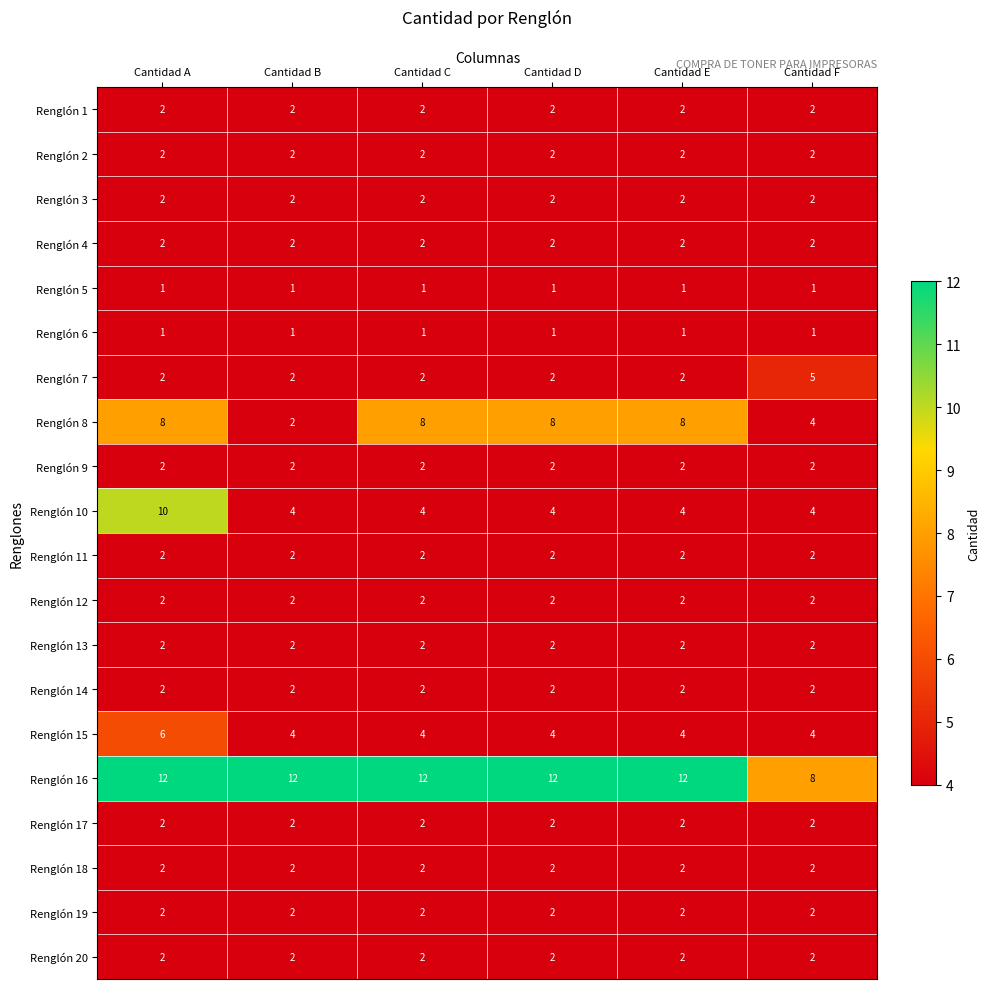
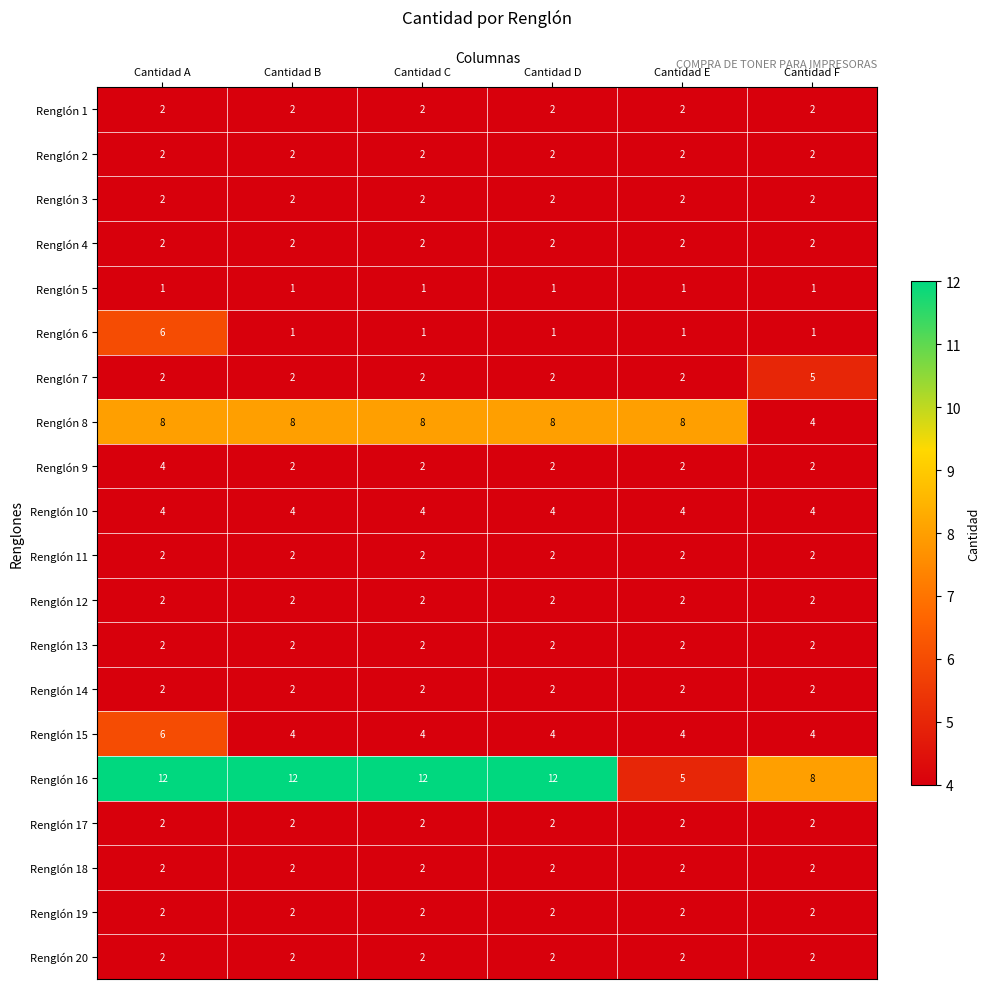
  {
    "Renglón 1": {
      "Cantidad A": 2,
      "Cantidad B": 2,
      "Cantidad C": 2,
      "Cantidad D": 2,
      "Cantidad E": 2,
      "Cantidad F": 2
    },
    "Renglón 2": {
      "Cantidad A": 2,
      "Cantidad B": 2,
      "Cantidad C": 2,
      "Cantidad D": 2,
      "Cantidad E": 2,
      "Cantidad F": 2
    },
    "Renglón 3": {
      "Cantidad A": 2,
      "Cantidad B": 2,
      "Cantidad C": 2,
      "Cantidad D": 2,
      "Cantidad E": 2,
      "Cantidad F": 2
    },
    "Renglón 4": {
      "Cantidad A": 2,
      "Cantidad B": 2,
      "Cantidad C": 2,
      "Cantidad D": 2,
      "Cantidad E": 2,
      "Cantidad F": 2
    },
    "Renglón 5": {
      "Cantidad A": 1,
      "Cantidad B": 1,
      "Cantidad C": 1,
      "Cantidad D": 1,
      "Cantidad E": 1,
      "Cantidad F": 1
    },
    "Renglón 6": {
-     "Cantidad A": 1,
+     "Cantidad A": 6,
      "Cantidad B": 1,
      "Cantidad C": 1,
      "Cantidad D": 1,
      "Cantidad E": 1,
      "Cantidad F": 1
    },
    "Renglón 7": {
      "Cantidad A": 2,
      "Cantidad B": 2,
      "Cantidad C": 2,
      "Cantidad D": 2,
      "Cantidad E": 2,
      "Cantidad F": 5
    },
    "Renglón 8": {
      "Cantidad A": 8,
-     "Cantidad B": 2,
+     "Cantidad B": 8,
      "Cantidad C": 8,
      "Cantidad D": 8,
      "Cantidad E": 8,
      "Cantidad F": 4
    },
    "Renglón 9": {
-     "Cantidad A": 2,
+     "Cantidad A": 4,
      "Cantidad B": 2,
      "Cantidad C": 2,
      "Cantidad D": 2,
      "Cantidad E": 2,
      "Cantidad F": 2
    },
    "Renglón 10": {
-     "Cantidad A": 10,
+     "Cantidad A": 4,
      "Cantidad B": 4,
      "Cantidad C": 4,
      "Cantidad D": 4,
      "Cantidad E": 4,
      "Cantidad F": 4
    },
    "Renglón 11": {
      "Cantidad A": 2,
      "Cantidad B": 2,
      "Cantidad C": 2,
      "Cantidad D": 2,
      "Cantidad E": 2,
      "Cantidad F": 2
    },
    "Renglón 12": {
      "Cantidad A": 2,
      "Cantidad B": 2,
      "Cantidad C": 2,
      "Cantidad D": 2,
      "Cantidad E": 2,
      "Cantidad F": 2
    },
    "Renglón 13": {
      "Cantidad A": 2,
      "Cantidad B": 2,
      "Cantidad C": 2,
      "Cantidad D": 2,
      "Cantidad E": 2,
      "Cantidad F": 2
    },
    "Renglón 14": {
      "Cantidad A": 2,
      "Cantidad B": 2,
      "Cantidad C": 2,
      "Cantidad D": 2,
      "Cantidad E": 2,
      "Cantidad F": 2
    },
    "Renglón 15": {
      "Cantidad A": 6,
      "Cantidad B": 4,
      "Cantidad C": 4,
      "Cantidad D": 4,
      "Cantidad E": 4,
      "Cantidad F": 4
    },
    "Renglón 16": {
      "Cantidad A": 12,
      "Cantidad B": 12,
      "Cantidad C": 12,
      "Cantidad D": 12,
-     "Cantidad E": 12,
+     "Cantidad E": 5,
      "Cantidad F": 8
    },
    "Renglón 17": {
      "Cantidad A": 2,
      "Cantidad B": 2,
      "Cantidad C": 2,
      "Cantidad D": 2,
      "Cantidad E": 2,
      "Cantidad F": 2
    },
    "Renglón 18": {
      "Cantidad A": 2,
      "Cantidad B": 2,
      "Cantidad C": 2,
      "Cantidad D": 2,
      "Cantidad E": 2,
      "Cantidad F": 2
    },
    "Renglón 19": {
      "Cantidad A": 2,
      "Cantidad B": 2,
      "Cantidad C": 2,
      "Cantidad D": 2,
      "Cantidad E": 2,
      "Cantidad F": 2
    },
    "Renglón 20": {
      "Cantidad A": 2,
      "Cantidad B": 2,
      "Cantidad C": 2,
      "Cantidad D": 2,
      "Cantidad E": 2,
      "Cantidad F": 2
    }
  }
